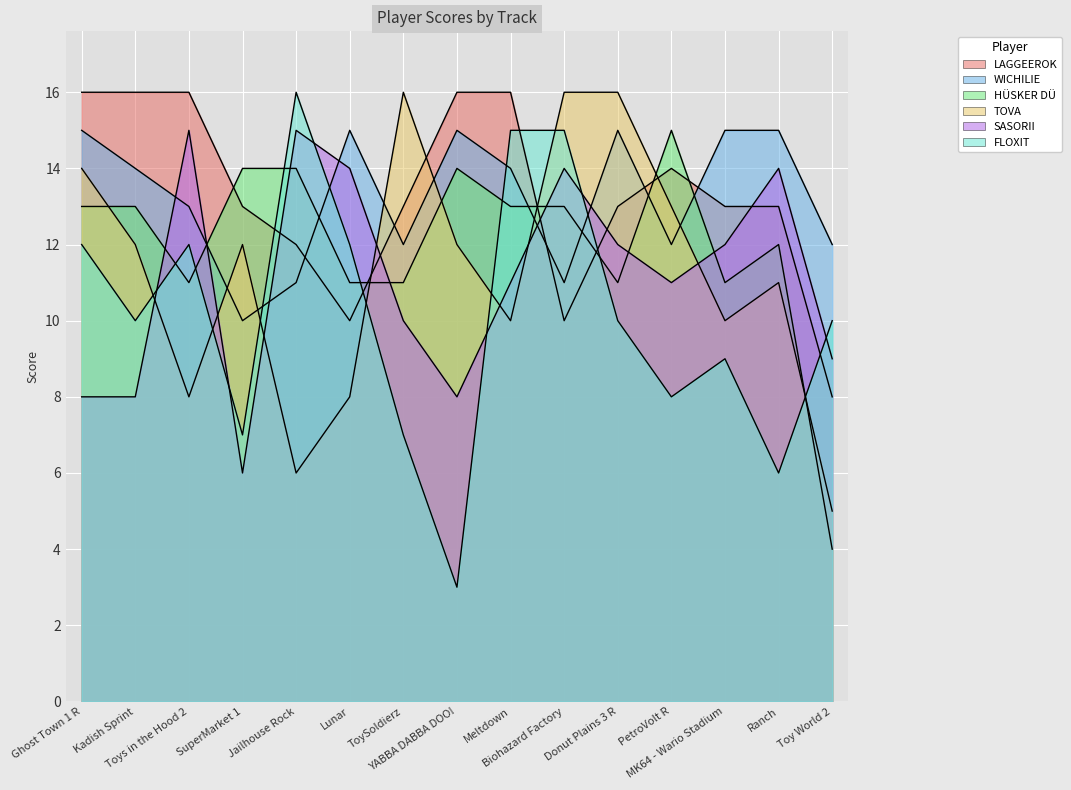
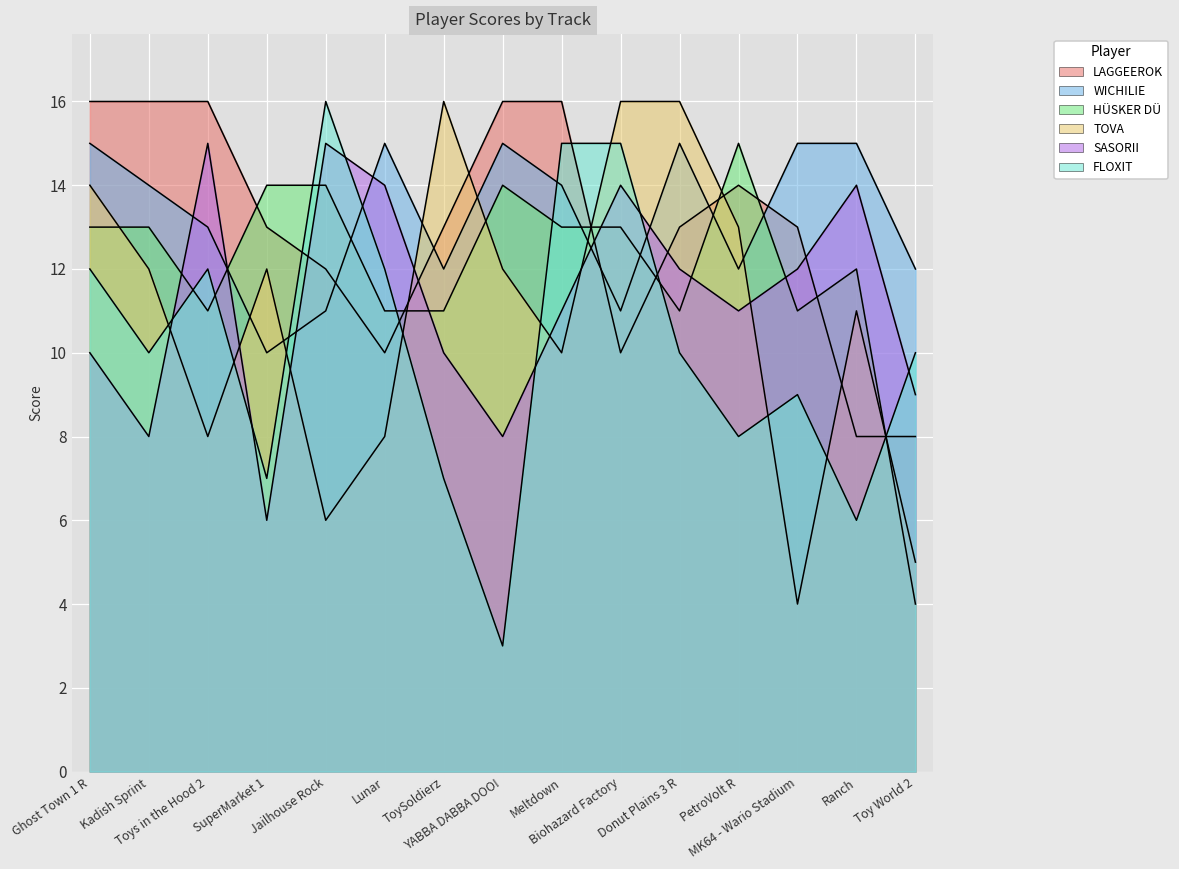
  {
    "LAGGEEROK": {
      "Ghost Town 1 R": 16,
      "Kadish Sprint": 16,
      "Toys in the Hood 2": 16,
      "SuperMarket 1": 13,
      "Jailhouse Rock": 12,
      "Lunar": 10,
      "ToySoldierz": 13,
      "YABBA DABBA DOO!": 16,
      "Meltdown": 16,
      "Biohazard Factory": 10,
      "Donut Plains 3 R": 13,
      "PetroVolt R": 14,
      "MK64 - Wario Stadium": 13,
-     "Ranch": 13,
+     "Ranch": 8,
      "Toy World 2": 8
    },
    "HÜSKER DÜ": {
      "Ghost Town 1 R": 13,
      "Kadish Sprint": 13,
      "Toys in the Hood 2": 11,
      "SuperMarket 1": 14,
      "Jailhouse Rock": 14,
      "Lunar": 11,
      "ToySoldierz": 11,
      "YABBA DABBA DOO!": 14,
      "Meltdown": 13,
      "Biohazard Factory": 13,
      "Donut Plains 3 R": 11,
      "PetroVolt R": 15,
      "MK64 - Wario Stadium": 11,
      "Ranch": 12,
      "Toy World 2": 4
    },
    "TOVA": {
      "Ghost Town 1 R": 14,
      "Kadish Sprint": 12,
      "Toys in the Hood 2": 8,
      "SuperMarket 1": 12,
      "Jailhouse Rock": 6,
      "Lunar": 8,
      "ToySoldierz": 16,
      "YABBA DABBA DOO!": 12,
      "Meltdown": 10,
      "Biohazard Factory": 16,
      "Donut Plains 3 R": 16,
      "PetroVolt R": 13,
-     "MK64 - Wario Stadium": 10,
+     "MK64 - Wario Stadium": 4,
      "Ranch": 11,
      "Toy World 2": 5
    },
    "SASORII": {
-     "Ghost Town 1 R": 8,
+     "Ghost Town 1 R": 10,
      "Kadish Sprint": 8,
      "Toys in the Hood 2": 15,
      "SuperMarket 1": 6,
      "Jailhouse Rock": 15,
      "Lunar": 14,
      "ToySoldierz": 10,
      "YABBA DABBA DOO!": 8,
      "Meltdown": 11,
      "Biohazard Factory": 14,
      "Donut Plains 3 R": 12,
      "PetroVolt R": 11,
      "MK64 - Wario Stadium": 12,
      "Ranch": 14,
      "Toy World 2": 9
    }
  }
